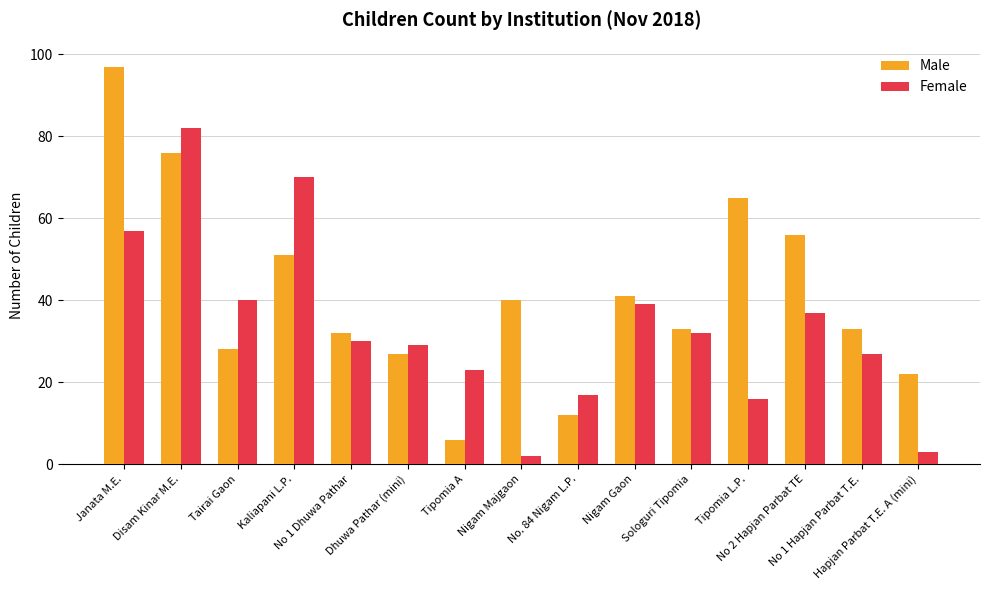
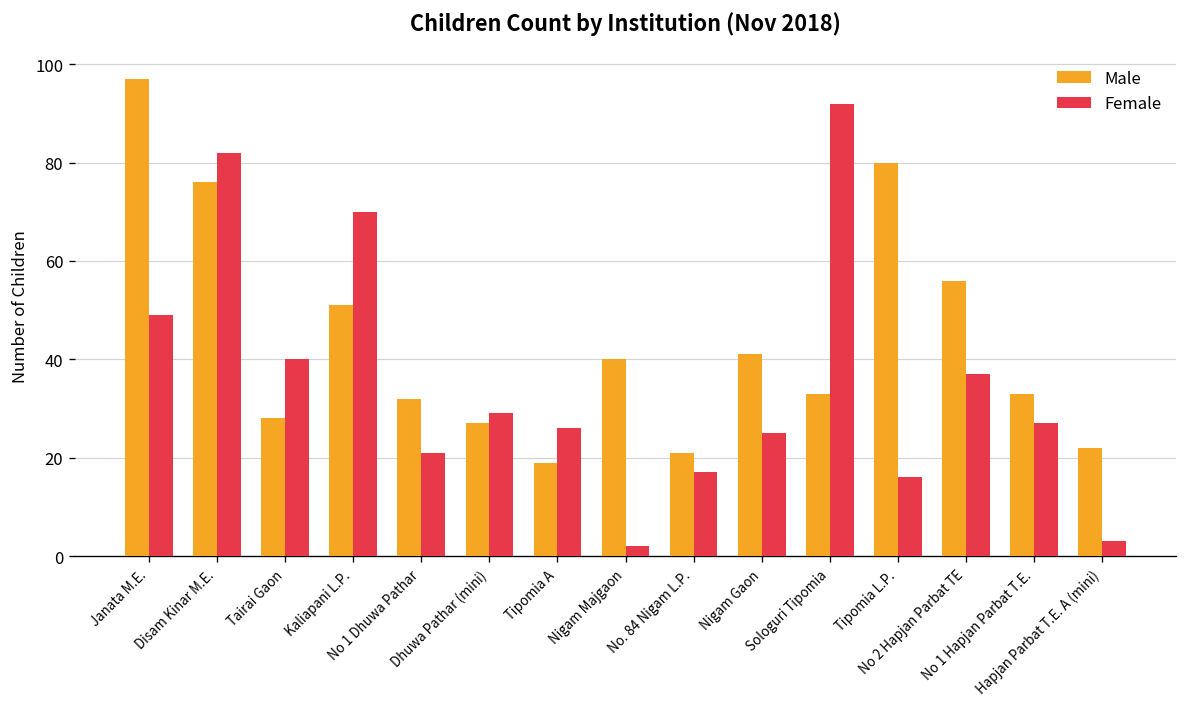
  {
    "Male": {
      "Janata M.E.": 97,
      "Disam Kinar M.E.": 76,
      "Tairai Gaon": 28,
      "Kaliapani L.P.": 51,
      "No 1 Dhuwa Pathar": 32,
      "Dhuwa Pathar (mini)": 27,
-     "Tipomia A": 6,
+     "Tipomia A": 19,
      "Nigam Majgaon": 40,
-     "No. 84 Nigam L.P.": 12,
+     "No. 84 Nigam L.P.": 21,
      "Nigam Gaon": 41,
      "Sologuri Tipomia": 33,
-     "Tipomia L.P.": 65,
+     "Tipomia L.P.": 80,
      "No 2 Hapjan Parbat TE": 56,
      "No 1 Hapjan Parbat T.E.": 33,
      "Hapjan Parbat T.E. A (mini)": 22
    },
    "Female": {
-     "Janata M.E.": 57,
+     "Janata M.E.": 49,
      "Disam Kinar M.E.": 82,
      "Tairai Gaon": 40,
      "Kaliapani L.P.": 70,
-     "No 1 Dhuwa Pathar": 30,
+     "No 1 Dhuwa Pathar": 21,
      "Dhuwa Pathar (mini)": 29,
-     "Tipomia A": 23,
+     "Tipomia A": 26,
      "Nigam Majgaon": 2,
      "No. 84 Nigam L.P.": 17,
-     "Nigam Gaon": 39,
-     "Sologuri Tipomia": 32,
+     "Nigam Gaon": 25,
+     "Sologuri Tipomia": 92,
      "Tipomia L.P.": 16,
      "No 2 Hapjan Parbat TE": 37,
      "No 1 Hapjan Parbat T.E.": 27,
      "Hapjan Parbat T.E. A (mini)": 3
    }
  }
